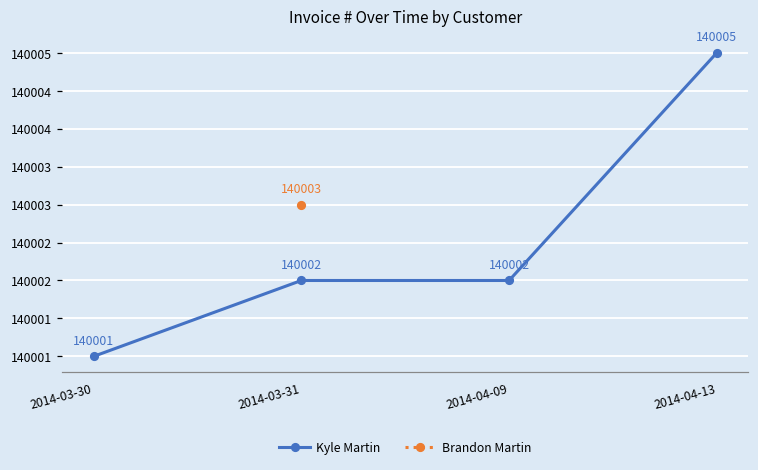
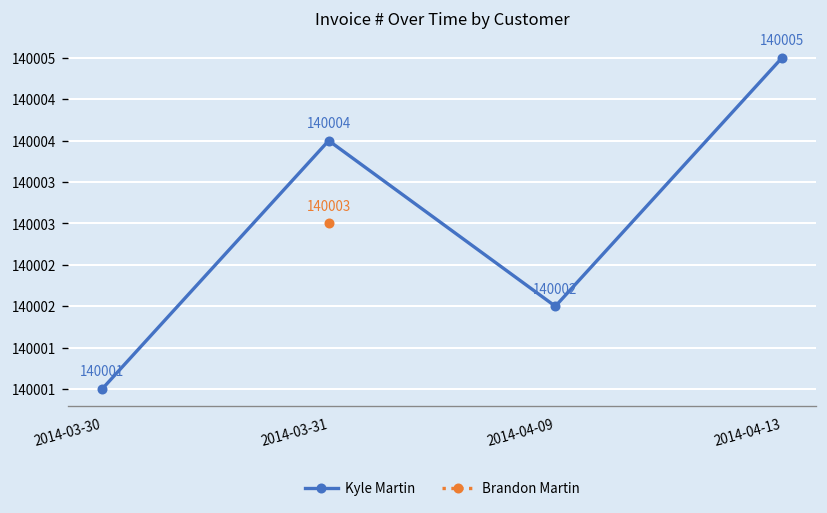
  {
    "Kyle Martin": {
      "2014-03-30": 140001,
-     "2014-03-31": 140002,
+     "2014-03-31": 140004,
      "2014-04-09": 140002,
      "2014-04-13": 140005
    },
    "Brandon Martin": {
      "2014-03-31": 140003
    }
  }
